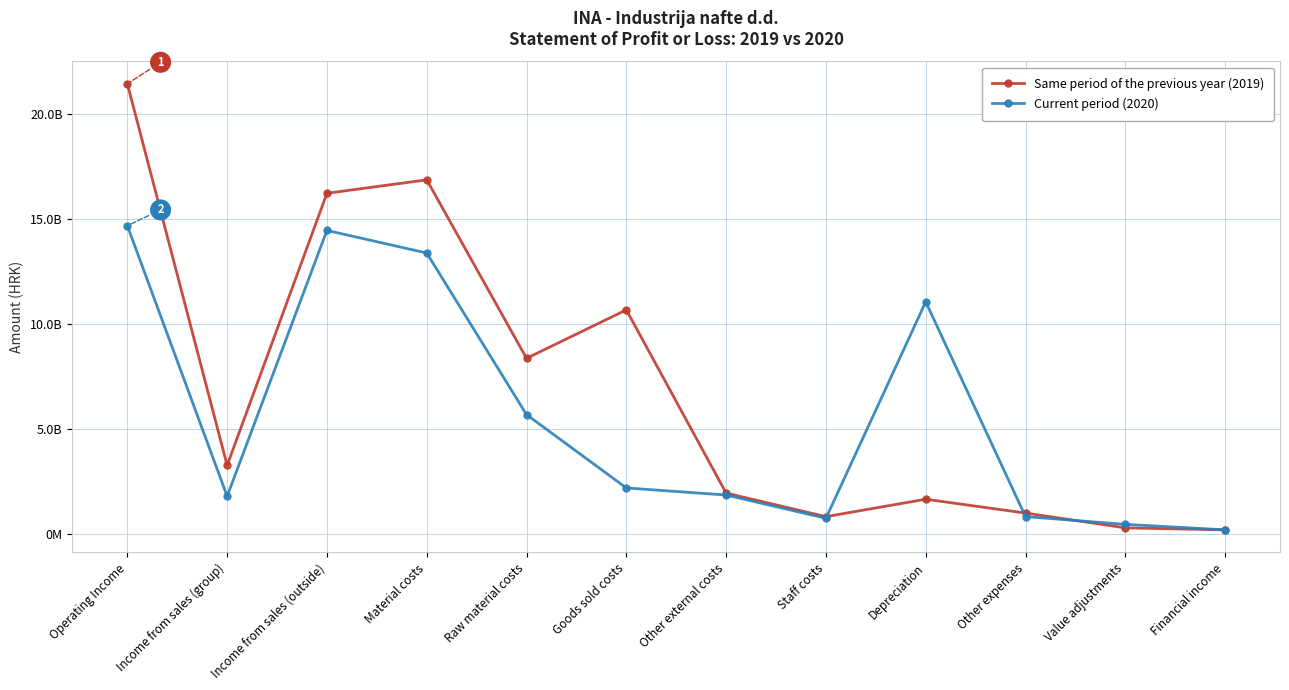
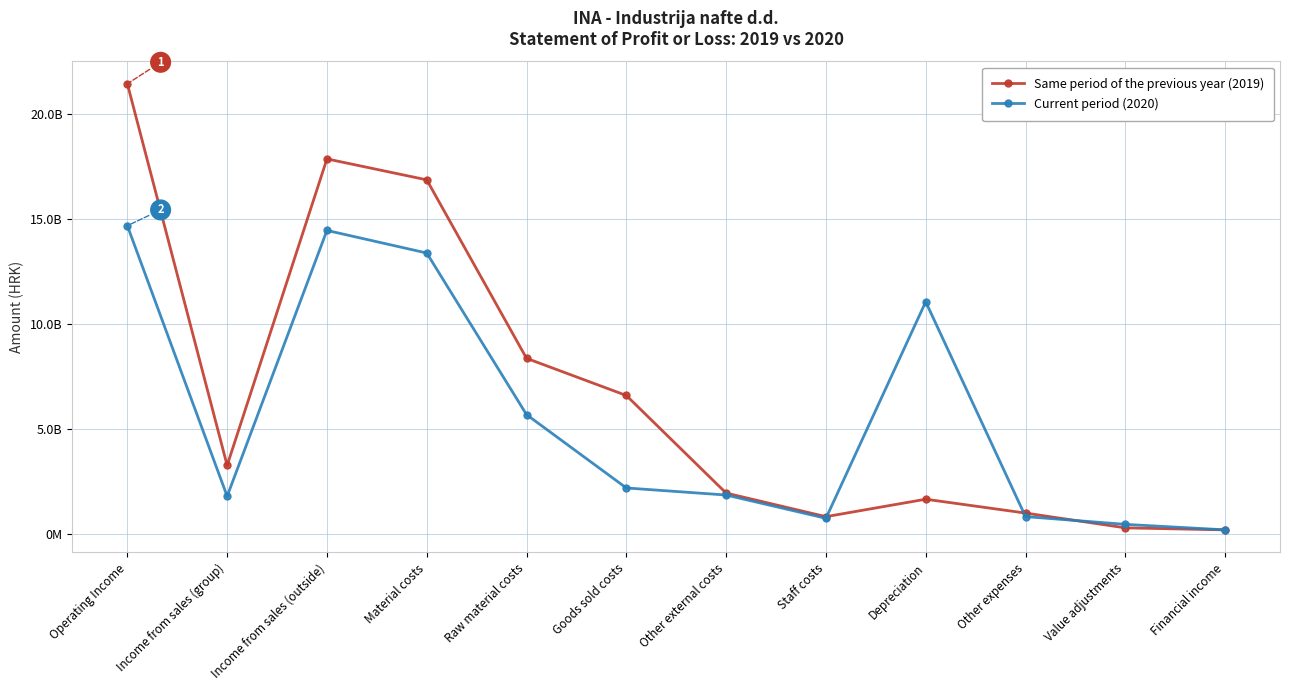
  {
    "Same period of the previous year (2019)": {
      "Operating Income": 21400000000,
      "Income from sales (group)": 3200000000,
-     "Income from sales (outside)": 16200000000,
+     "Income from sales (outside)": 17900000000,
      "Material costs": 16900000000,
      "Raw material costs": 8300000000,
-     "Goods sold costs": 10700000000,
+     "Goods sold costs": 6600000000,
      "Depreciation": 1600000000,
      "Other expenses": 1000000000,
      "Value adjustments": 300000000
    },
    "Current period (2020)": {
      "Operating Income": 14700000000,
      "Income from sales (group)": 1800000000,
      "Income from sales (outside)": 14400000000,
      "Material costs": 13400000000,
      "Raw material costs": 5700000000,
      "Goods sold costs": 2200000000,
      "Depreciation": 11000000000,
      "Other expenses": 800000000,
      "Value adjustments": 400000000
    }
  }
